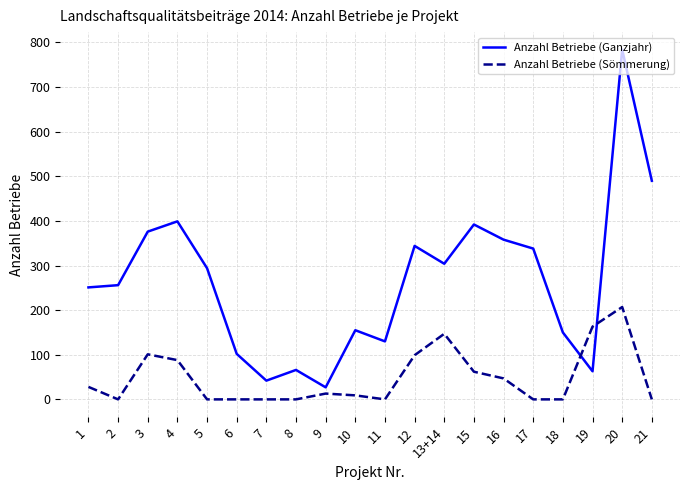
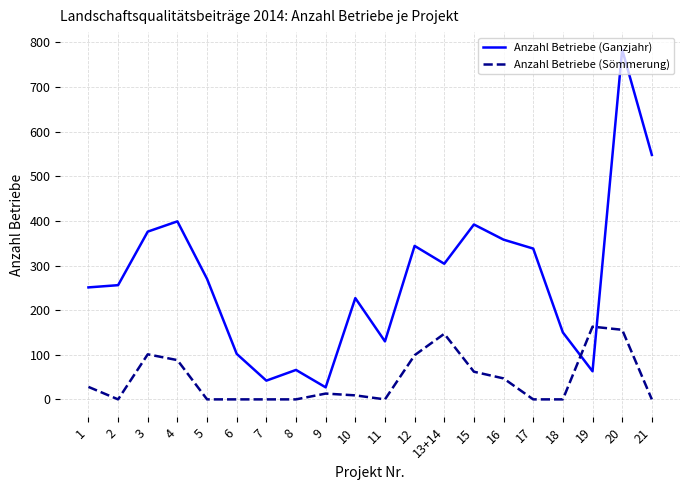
  {
    "Anzahl Betriebe (Ganzjahr)": {
      "1": 250,
      "2": 260,
      "3": 380,
      "4": 400,
-     "5": 290,
+     "5": 270,
      "6": 100,
      "7": 40,
      "8": 70,
      "9": 30,
-     "10": 160,
+     "10": 230,
      "11": 130,
      "12": 340,
      "13+14": 300,
      "15": 390,
      "16": 360,
      "17": 340,
      "18": 150,
      "19": 60,
-     "21": 490
+     "21": 550
    },
    "Anzahl Betriebe (Sömmerung)": {
      "1": 30,
      "2": 0,
      "3": 100,
      "4": 90,
      "5": 0,
      "6": 0,
      "7": 0,
      "8": 0,
      "9": 10,
      "10": 10,
      "11": 0,
      "12": 100,
      "13+14": 150,
      "15": 60,
      "16": 50,
      "17": 0,
      "18": 0,
      "19": 160,
-     "20": 210,
+     "20": 160,
      "21": 0
    }
  }
